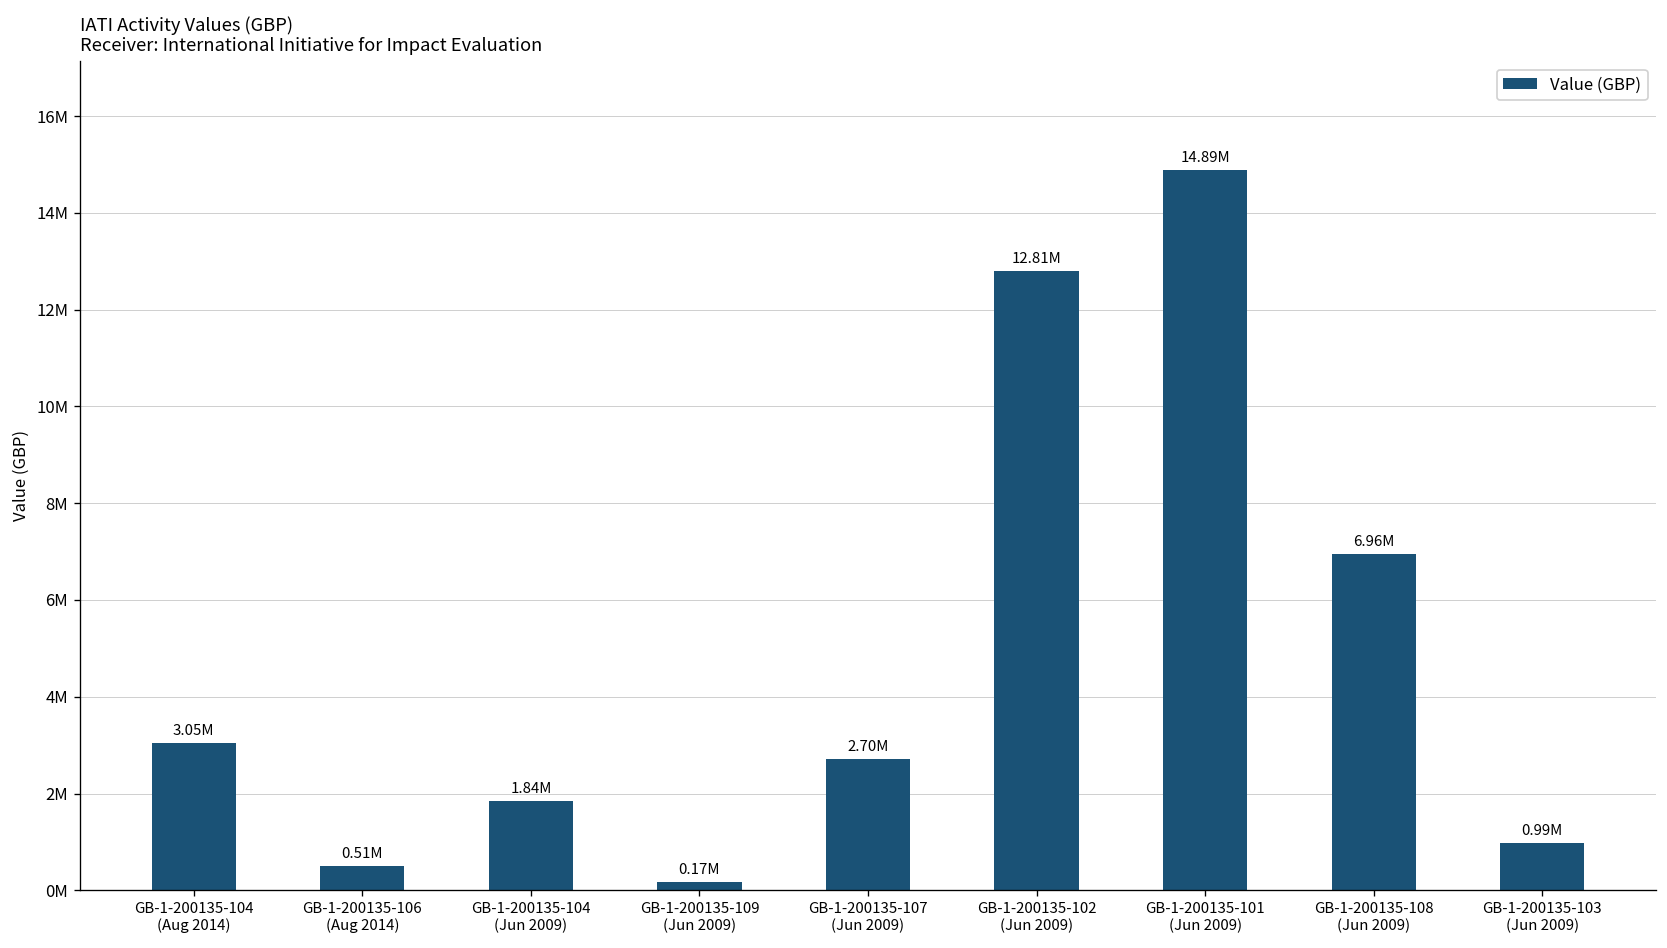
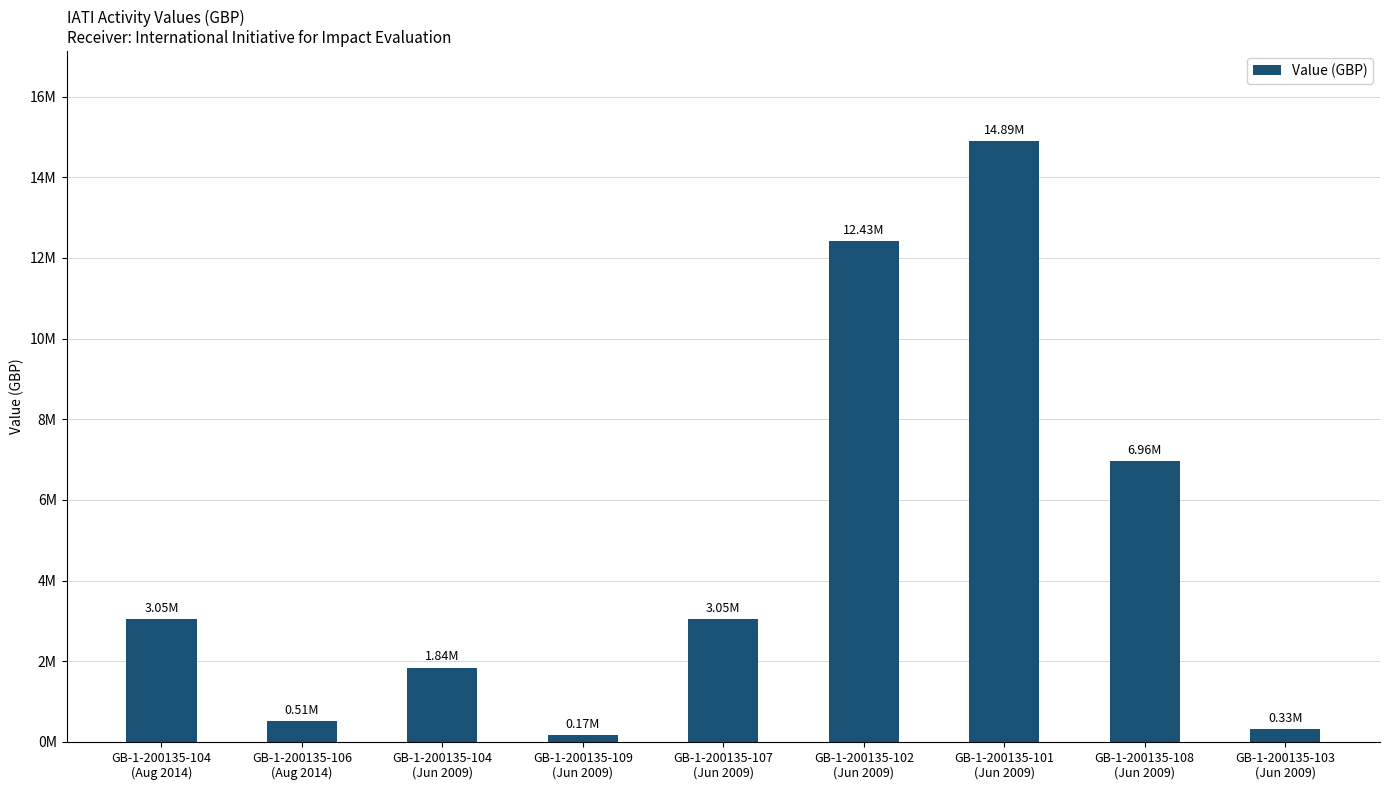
  {
    "GB-1-200135-104 (Aug 2014)": "3.05M",
    "GB-1-200135-106 (Aug 2014)": "0.51M",
    "GB-1-200135-104 (Jun 2009)": "1.84M",
    "GB-1-200135-109 (Jun 2009)": "0.17M",
-   "GB-1-200135-107 (Jun 2009)": "2.70M",
-   "GB-1-200135-102 (Jun 2009)": "12.81M",
+   "GB-1-200135-107 (Jun 2009)": "3.05M",
+   "GB-1-200135-102 (Jun 2009)": "12.43M",
    "GB-1-200135-101 (Jun 2009)": "14.89M",
    "GB-1-200135-108 (Jun 2009)": "6.96M",
-   "GB-1-200135-103 (Jun 2009)": "0.99M"
+   "GB-1-200135-103 (Jun 2009)": "0.33M"
  }
